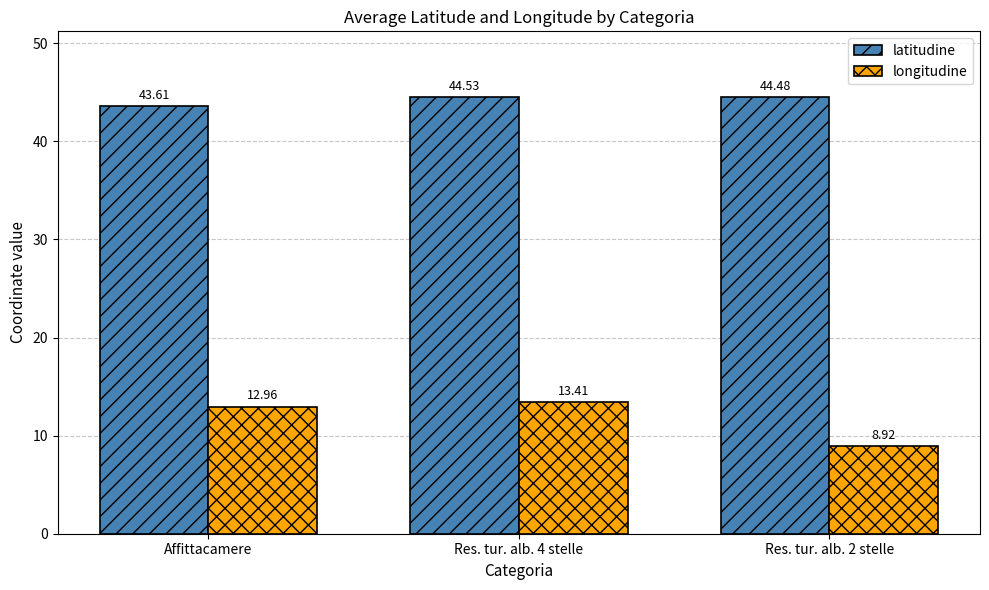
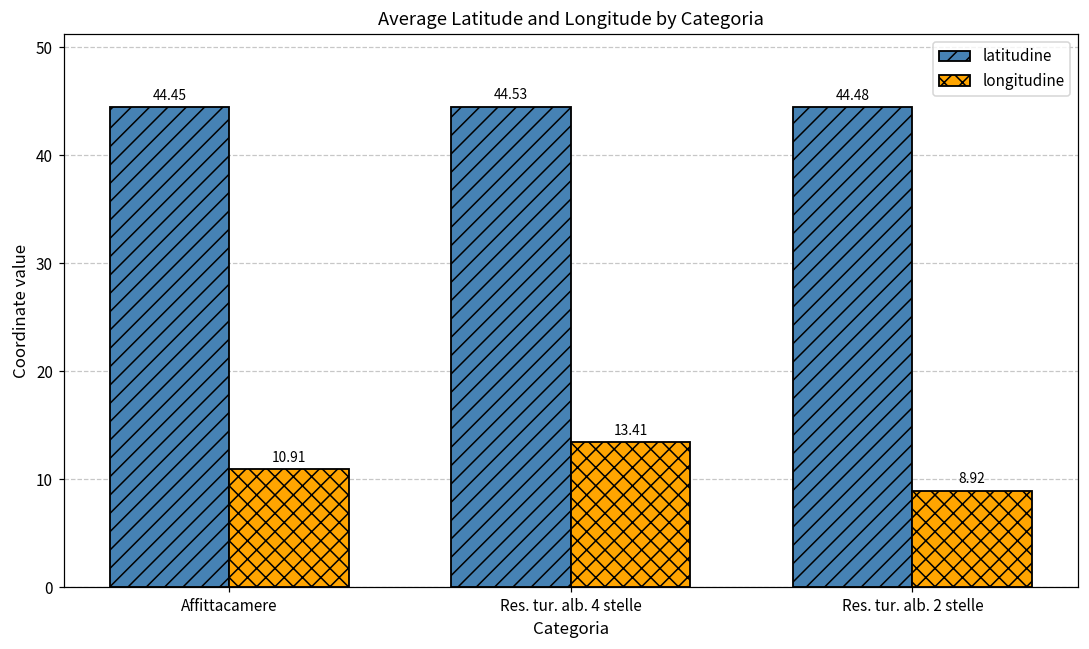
  {
    "latitudine": {
-     "Affittacamere": 43.61,
+     "Affittacamere": 44.45,
      "Res. tur. alb. 4 stelle": 44.53,
      "Res. tur. alb. 2 stelle": 44.48
    },
    "longitudine": {
-     "Affittacamere": 12.96,
+     "Affittacamere": 10.91,
      "Res. tur. alb. 4 stelle": 13.41,
      "Res. tur. alb. 2 stelle": 8.92
    }
  }
